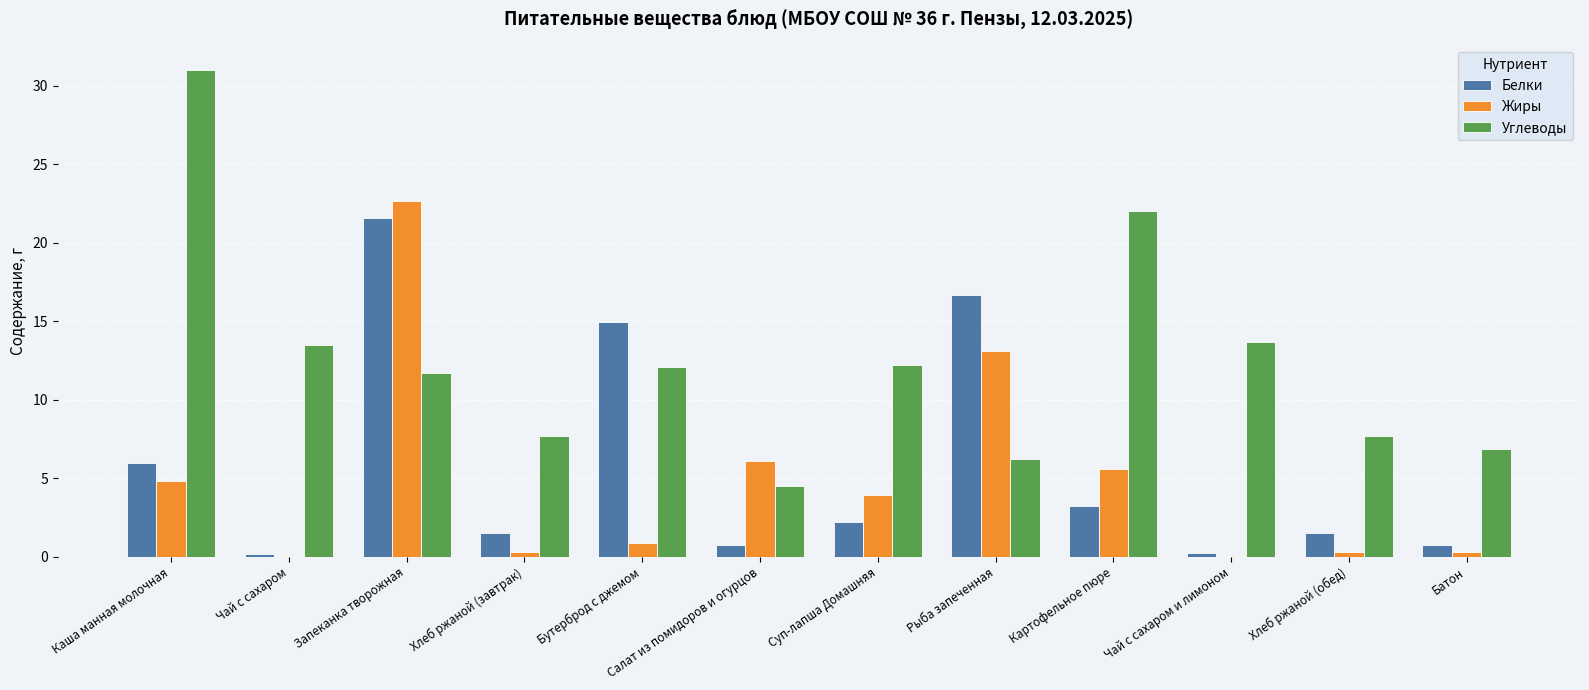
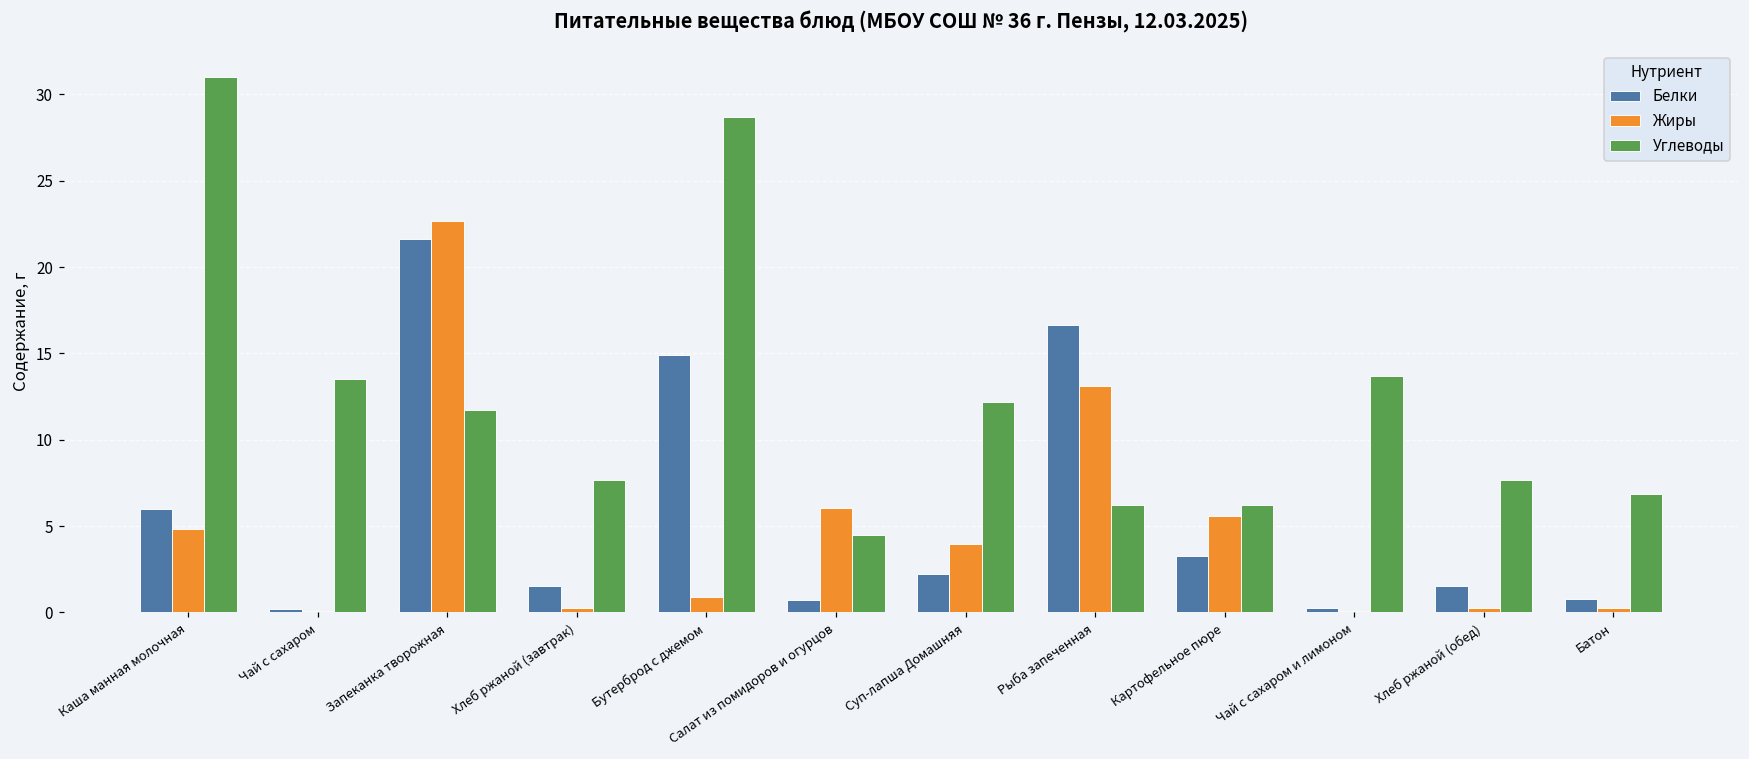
  {
    "Белки": {
      "Каша манная молочная": 6.0,
      "Чай с сахаром": 0.2,
      "Запеканка творожная": 21.6,
      "Хлеб ржаной (завтрак)": 1.5,
      "Бутерброд с джемом": 14.9,
      "Салат из помидоров и огурцов": 0.7,
      "Суп-лапша Домашняя": 2.2,
      "Рыба запеченная": 16.7,
      "Картофельное пюре": 3.2,
      "Чай с сахаром и лимоном": 0.2,
      "Хлеб ржаной (обед)": 1.5,
      "Батон": 0.8
    },
    "Жиры": {
      "Каша манная молочная": 4.8,
      "Запеканка творожная": 22.7,
      "Хлеб ржаной (завтрак)": 0.3,
      "Бутерброд с джемом": 0.9,
      "Салат из помидоров и огурцов": 6.1,
      "Суп-лапша Домашняя": 4.0,
      "Рыба запеченная": 13.1,
      "Картофельное пюре": 5.6,
      "Хлеб ржаной (обед)": 0.3,
      "Батон": 0.3
    },
    "Углеводы": {
      "Каша манная молочная": 31.0,
      "Чай с сахаром": 13.5,
      "Запеканка творожная": 11.7,
      "Хлеб ржаной (завтрак)": 7.7,
-     "Бутерброд с джемом": 12.1,
+     "Бутерброд с джемом": 28.7,
      "Салат из помидоров и огурцов": 4.5,
      "Суп-лапша Домашняя": 12.2,
      "Рыба запеченная": 6.2,
-     "Картофельное пюре": 22.1,
+     "Картофельное пюре": 6.2,
      "Чай с сахаром и лимоном": 13.7,
      "Хлеб ржаной (обед)": 7.7,
      "Батон": 6.9
    }
  }
